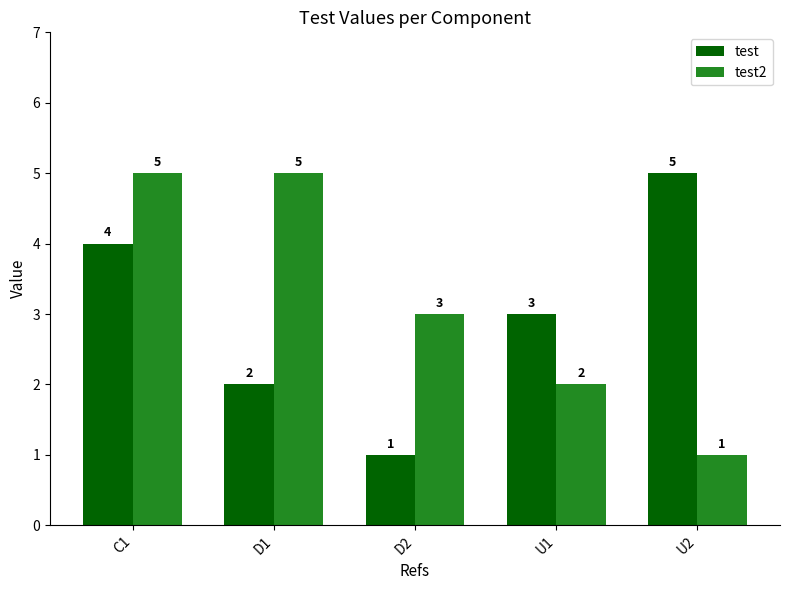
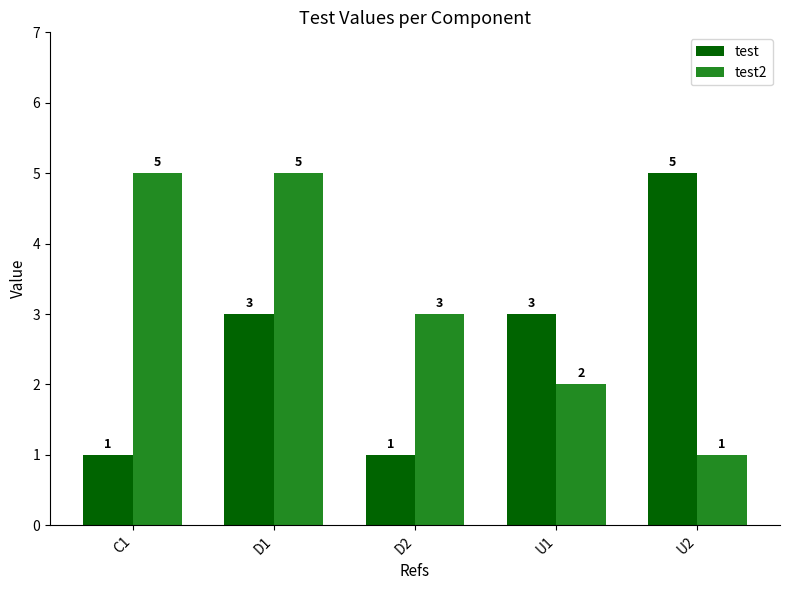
  {
    "test": {
-     "C1": 4,
-     "D1": 2,
+     "C1": 1,
+     "D1": 3,
      "D2": 1,
      "U1": 3,
      "U2": 5
    },
    "test2": {
      "C1": 5,
      "D1": 5,
      "D2": 3,
      "U1": 2,
      "U2": 1
    }
  }
